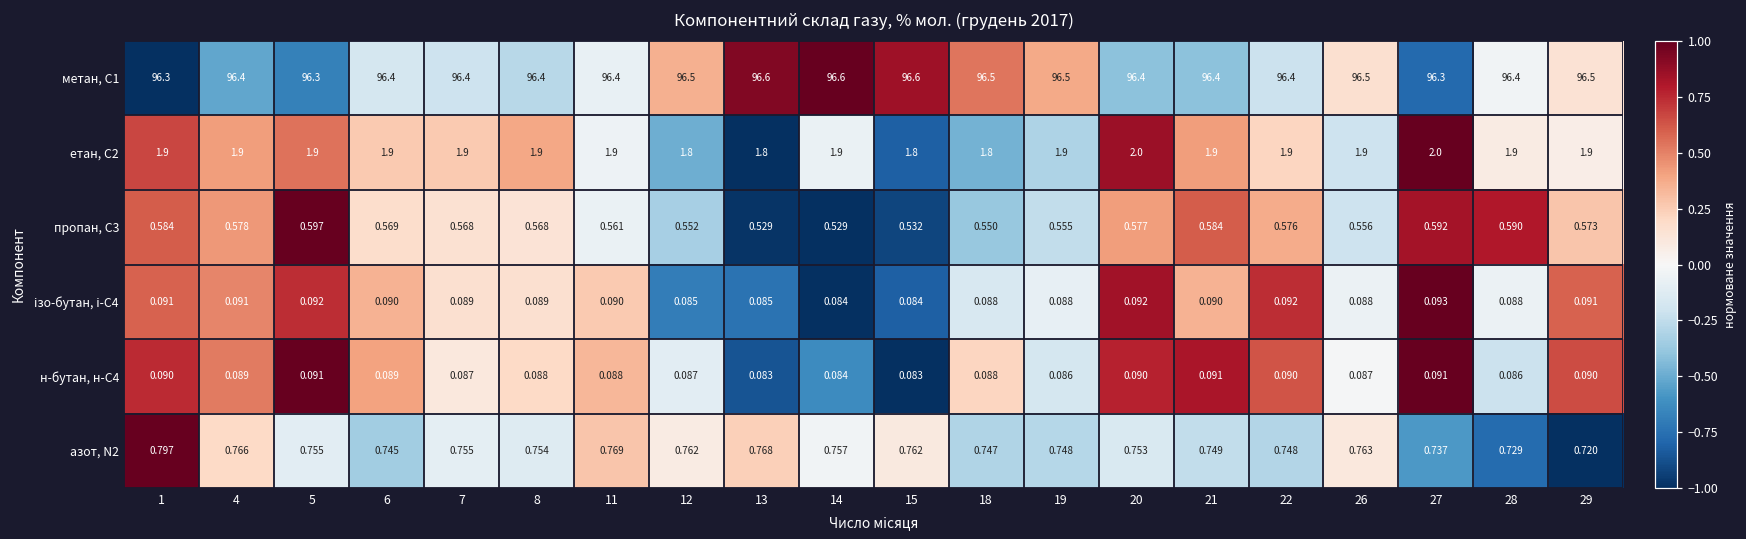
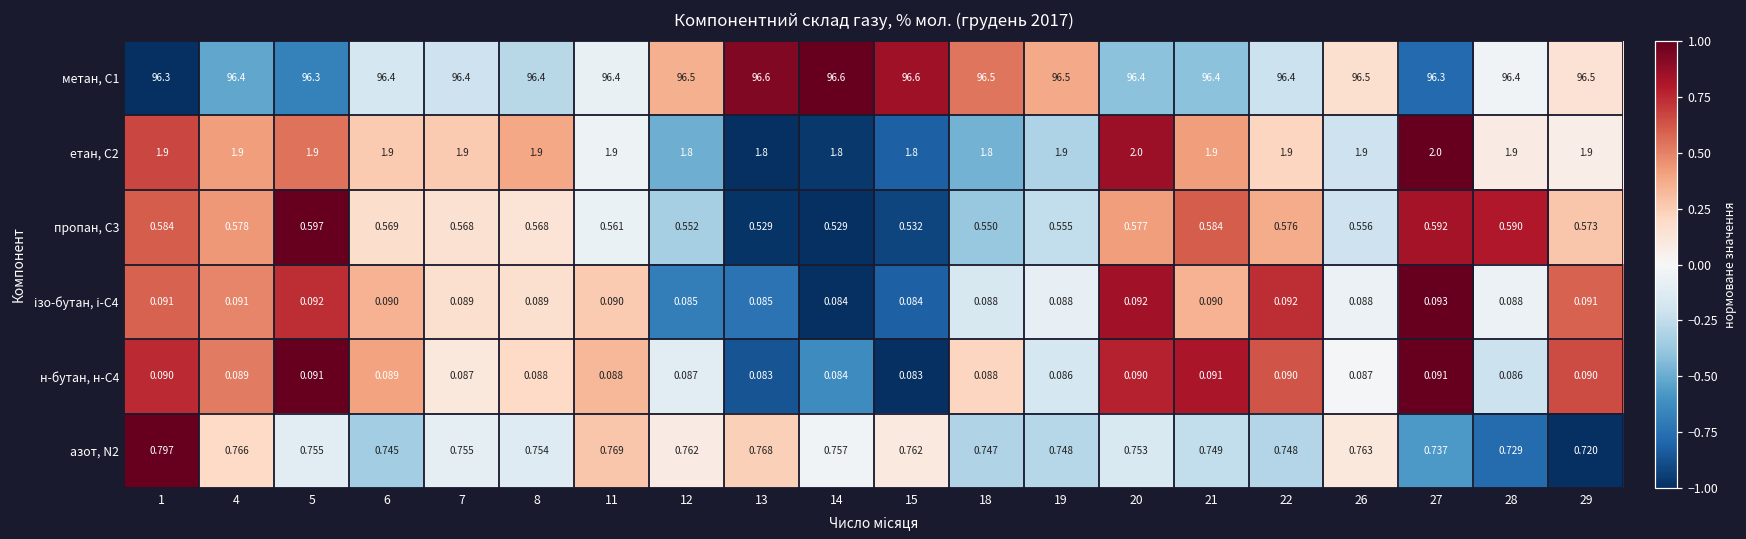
  {
    "метан, С1": {
      "1": 96.3,
      "4": 96.4,
      "5": 96.3,
      "6": 96.4,
      "7": 96.4,
      "8": 96.4,
      "11": 96.4,
      "12": 96.5,
      "13": 96.6,
      "14": 96.6,
      "15": 96.6,
      "18": 96.5,
      "19": 96.5,
      "20": 96.4,
      "21": 96.4,
      "22": 96.4,
      "26": 96.5,
      "27": 96.3,
      "28": 96.4,
      "29": 96.5
    },
    "етан, С2": {
      "1": 1.9,
      "4": 1.9,
      "5": 1.9,
      "6": 1.9,
      "7": 1.9,
      "8": 1.9,
      "11": 1.9,
      "12": 1.8,
      "13": 1.8,
-     "14": 1.9,
+     "14": 1.8,
      "15": 1.8,
      "18": 1.8,
      "19": 1.9,
      "20": 2.0,
      "21": 1.9,
      "22": 1.9,
      "26": 1.9,
      "27": 2.0,
      "28": 1.9,
      "29": 1.9
    },
    "пропан, С3": {
      "1": 0.584,
      "4": 0.578,
      "5": 0.597,
      "6": 0.569,
      "7": 0.568,
      "8": 0.568,
      "11": 0.561,
      "12": 0.552,
      "13": 0.529,
      "14": 0.529,
      "15": 0.532,
      "18": 0.550,
      "19": 0.555,
      "20": 0.577,
      "21": 0.584,
      "22": 0.576,
      "26": 0.556,
      "27": 0.592,
      "28": 0.590,
      "29": 0.573
    },
    "ізо-бутан, і-С4": {
      "1": 0.091,
      "4": 0.091,
      "5": 0.092,
      "6": 0.090,
      "7": 0.089,
      "8": 0.089,
      "11": 0.090,
      "12": 0.085,
      "13": 0.085,
      "14": 0.084,
      "15": 0.084,
      "18": 0.088,
      "19": 0.088,
      "20": 0.092,
      "21": 0.090,
      "22": 0.092,
      "26": 0.088,
      "27": 0.093,
      "28": 0.088,
      "29": 0.091
    },
    "н-бутан, н-С4": {
      "1": 0.090,
      "4": 0.089,
      "5": 0.091,
      "6": 0.089,
      "7": 0.087,
      "8": 0.088,
      "11": 0.088,
      "12": 0.087,
      "13": 0.083,
      "14": 0.084,
      "15": 0.083,
      "18": 0.088,
      "19": 0.086,
      "20": 0.090,
      "21": 0.091,
      "22": 0.090,
      "26": 0.087,
      "27": 0.091,
      "28": 0.086,
      "29": 0.090
    },
    "азот, N2": {
      "1": 0.797,
      "4": 0.766,
      "5": 0.755,
      "6": 0.745,
      "7": 0.755,
      "8": 0.754,
      "11": 0.769,
      "12": 0.762,
      "13": 0.768,
      "14": 0.757,
      "15": 0.762,
      "18": 0.747,
      "19": 0.748,
      "20": 0.753,
      "21": 0.749,
      "22": 0.748,
      "26": 0.763,
      "27": 0.737,
      "28": 0.729,
      "29": 0.720
    }
  }
